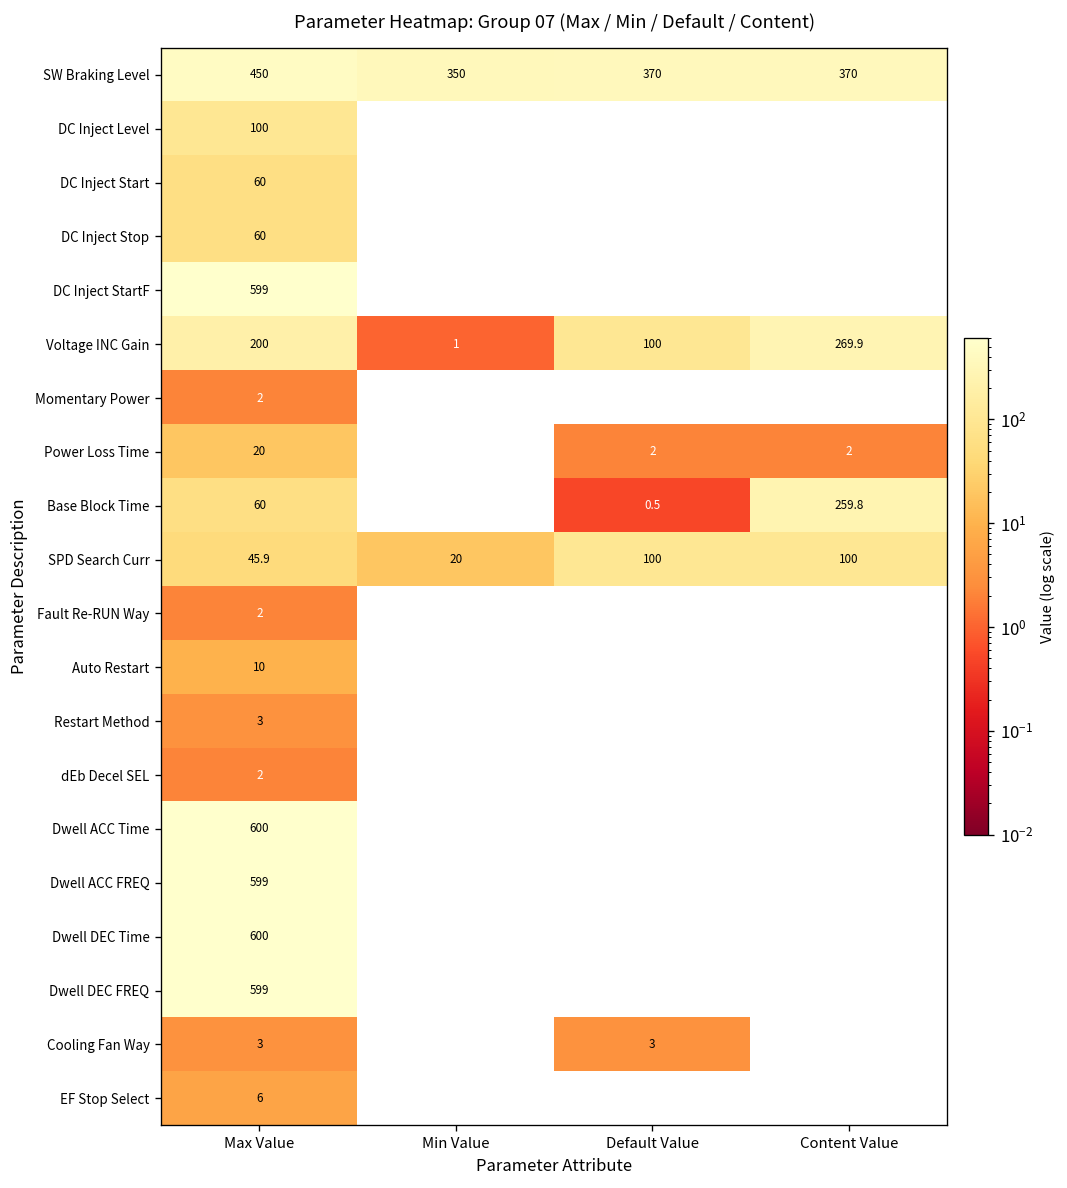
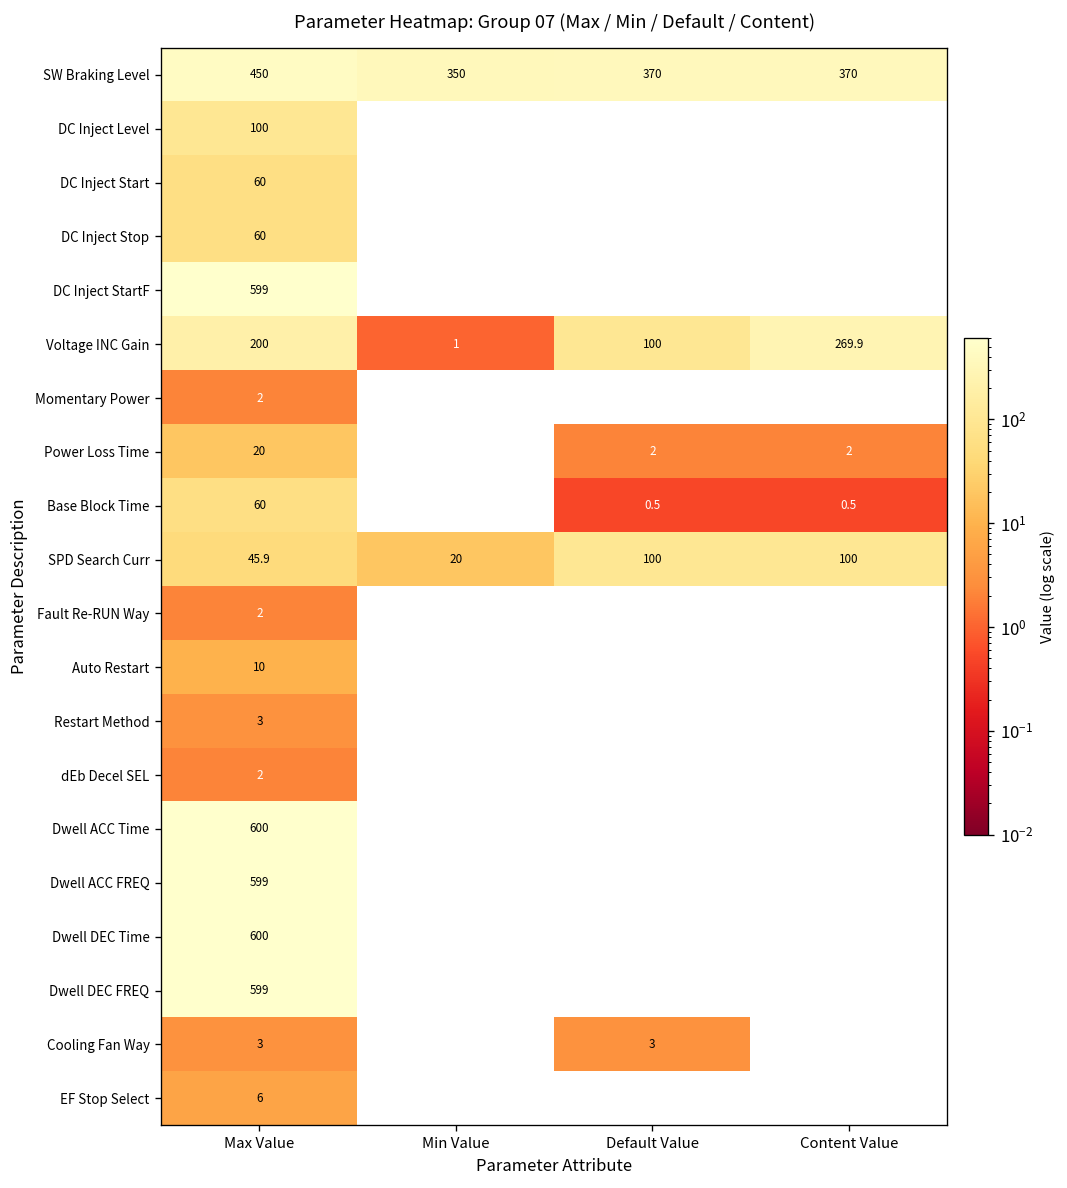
  {
    "SW Braking Level": {
      "Max Value": 450,
      "Min Value": 350,
      "Default Value": 370,
      "Content Value": 370
    },
    "DC Inject Level": {
      "Max Value": 100
    },
    "DC Inject Start": {
      "Max Value": 60
    },
    "DC Inject Stop": {
      "Max Value": 60
    },
    "DC Inject StartF": {
      "Max Value": 599
    },
    "Voltage INC Gain": {
      "Max Value": 200,
      "Min Value": 1,
      "Default Value": 100,
      "Content Value": 269.9
    },
    "Momentary Power": {
      "Max Value": 2
    },
    "Power Loss Time": {
      "Max Value": 20,
      "Default Value": 2,
      "Content Value": 2
    },
    "Base Block Time": {
      "Max Value": 60,
      "Default Value": 0.5,
-     "Content Value": 259.8
+     "Content Value": 0.5
    },
    "SPD Search Curr": {
      "Max Value": 45.9,
      "Min Value": 20,
      "Default Value": 100,
      "Content Value": 100
    },
    "Fault Re-RUN Way": {
      "Max Value": 2
    },
    "Auto Restart": {
      "Max Value": 10
    },
    "Restart Method": {
      "Max Value": 3
    },
    "dEb Decel SEL": {
      "Max Value": 2
    },
    "Dwell ACC Time": {
      "Max Value": 600
    },
    "Dwell ACC FREQ": {
      "Max Value": 599
    },
    "Dwell DEC Time": {
      "Max Value": 600
    },
    "Dwell DEC FREQ": {
      "Max Value": 599
    },
    "Cooling Fan Way": {
      "Max Value": 3,
      "Default Value": 3
    },
    "EF Stop Select": {
      "Max Value": 6
    }
  }
